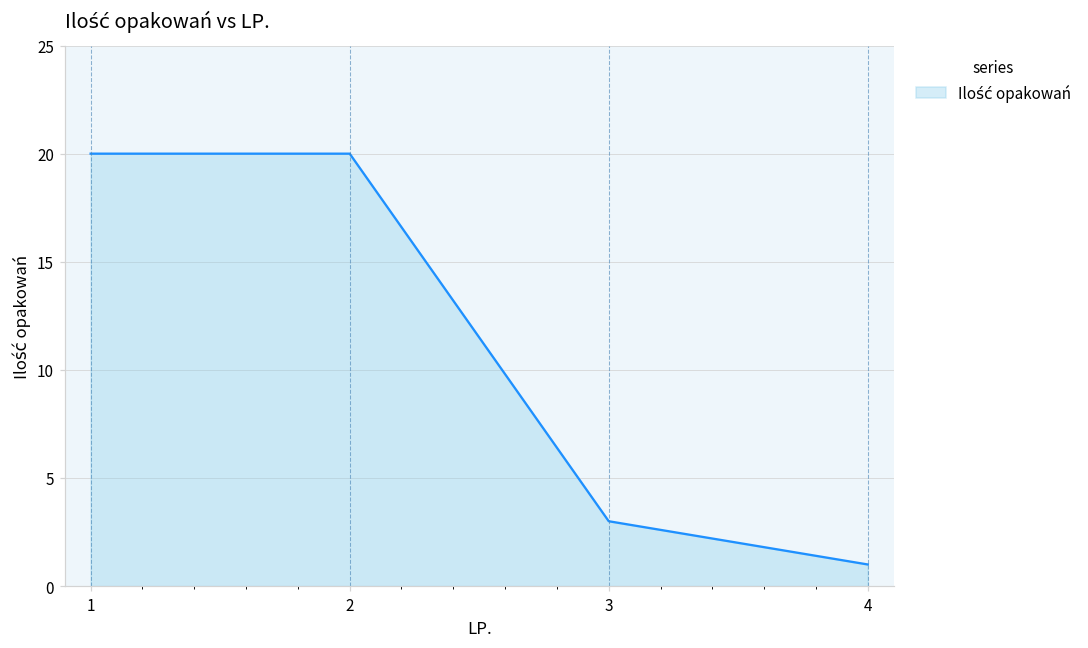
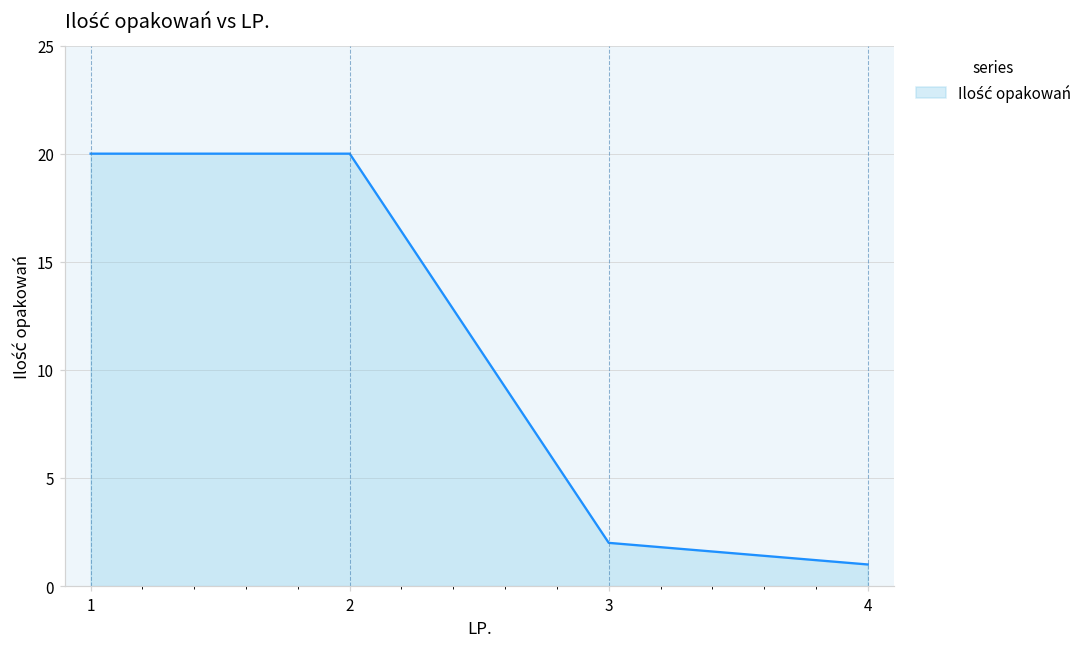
  {
    "1": 20,
    "2": 20,
-   "3": 3,
+   "3": 2,
    "4": 1
  }
